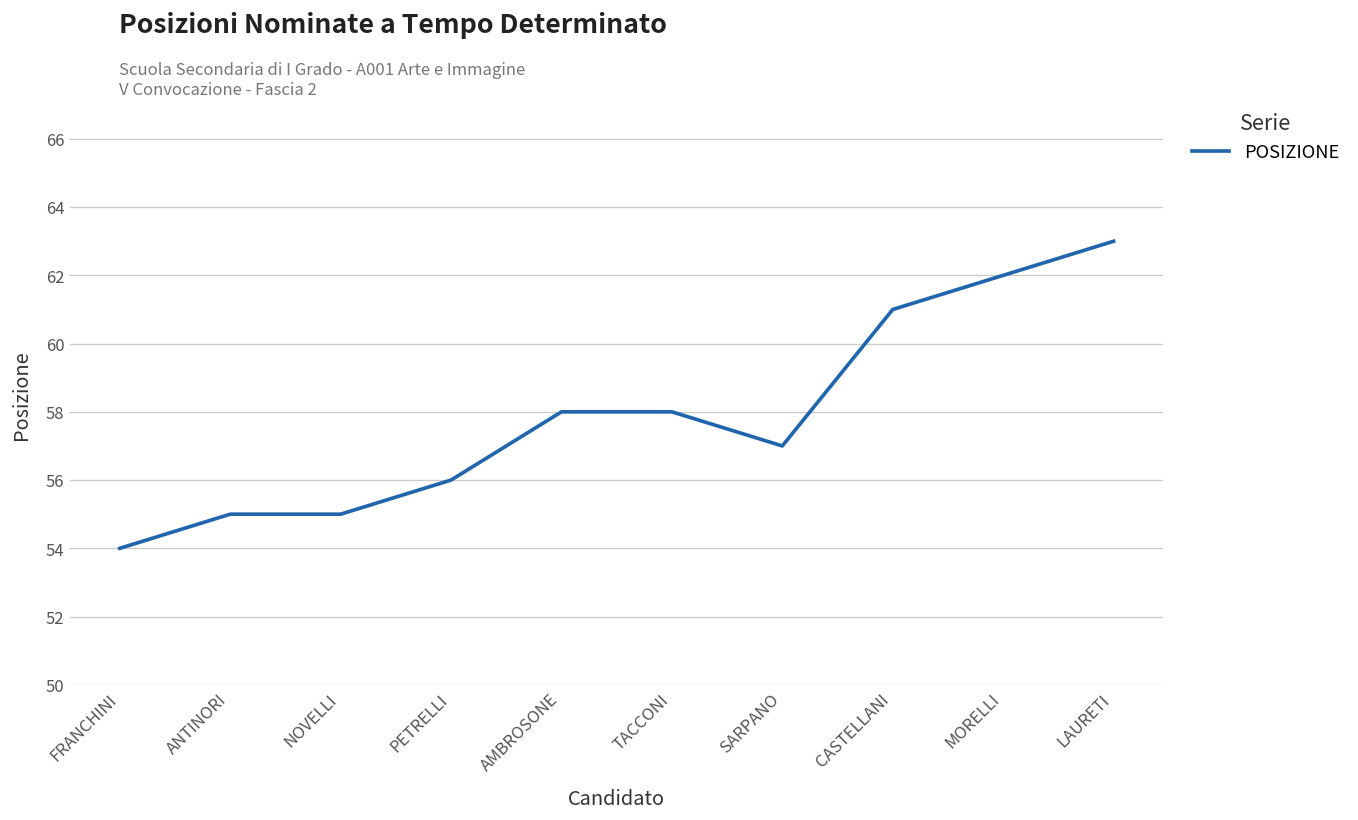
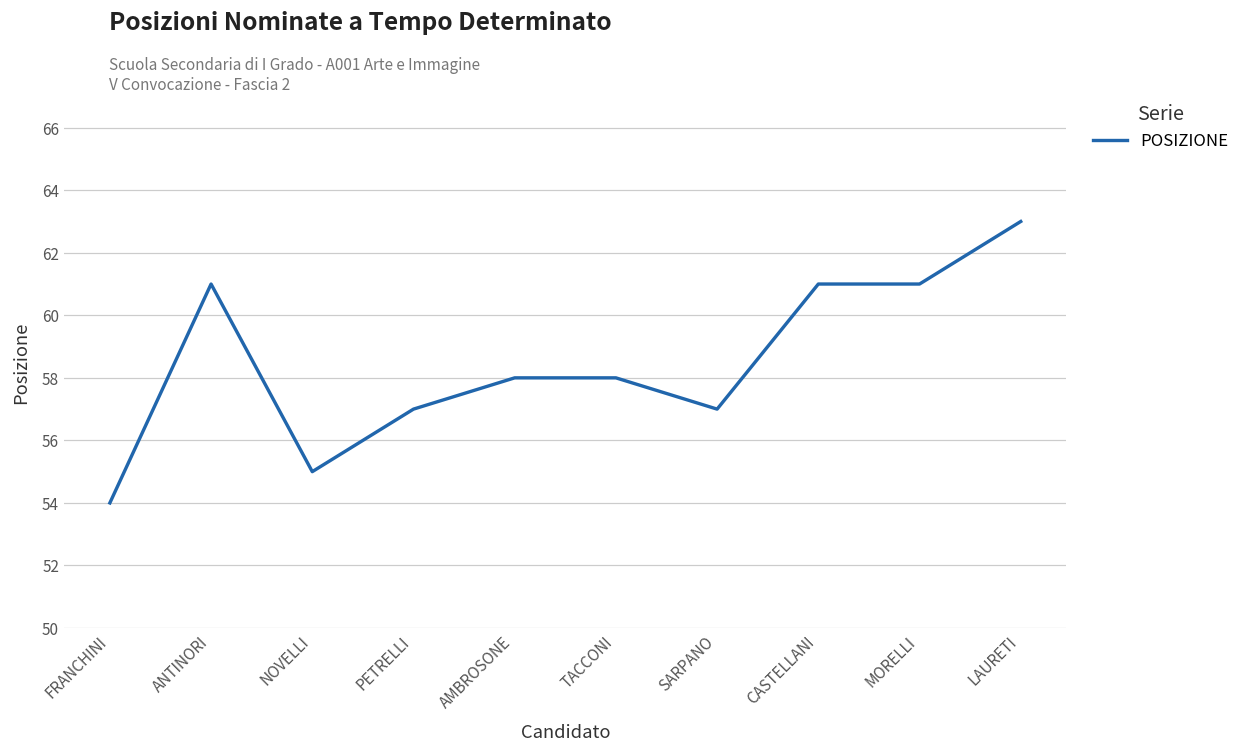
  {
    "FRANCHINI": 54,
-   "ANTINORI": 55,
+   "ANTINORI": 61,
    "NOVELLI": 55,
-   "PETRELLI": 56,
+   "PETRELLI": 57,
    "AMBROSONE": 58,
    "TACCONI": 58,
    "SARPANO": 57,
    "CASTELLANI": 61,
-   "MORELLI": 62,
+   "MORELLI": 61,
    "LAURETI": 63
  }
